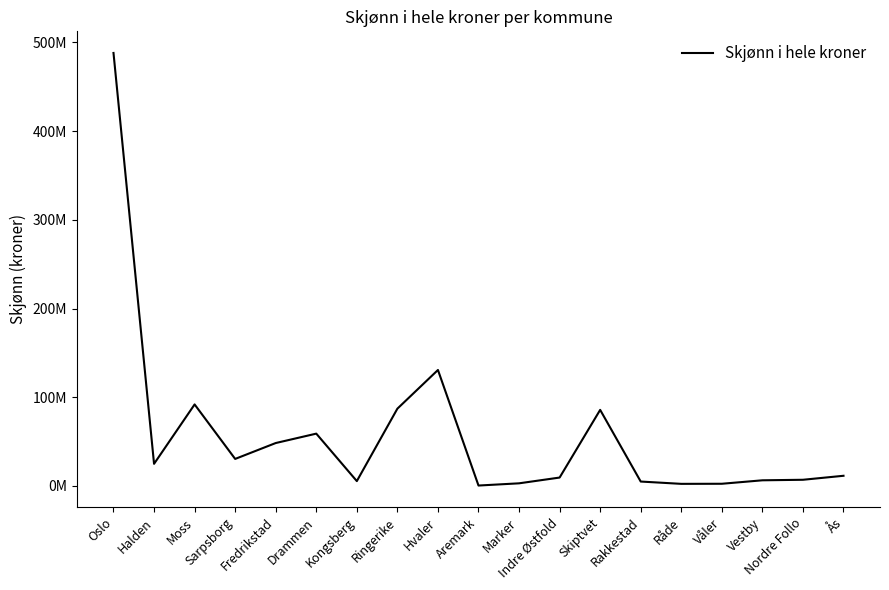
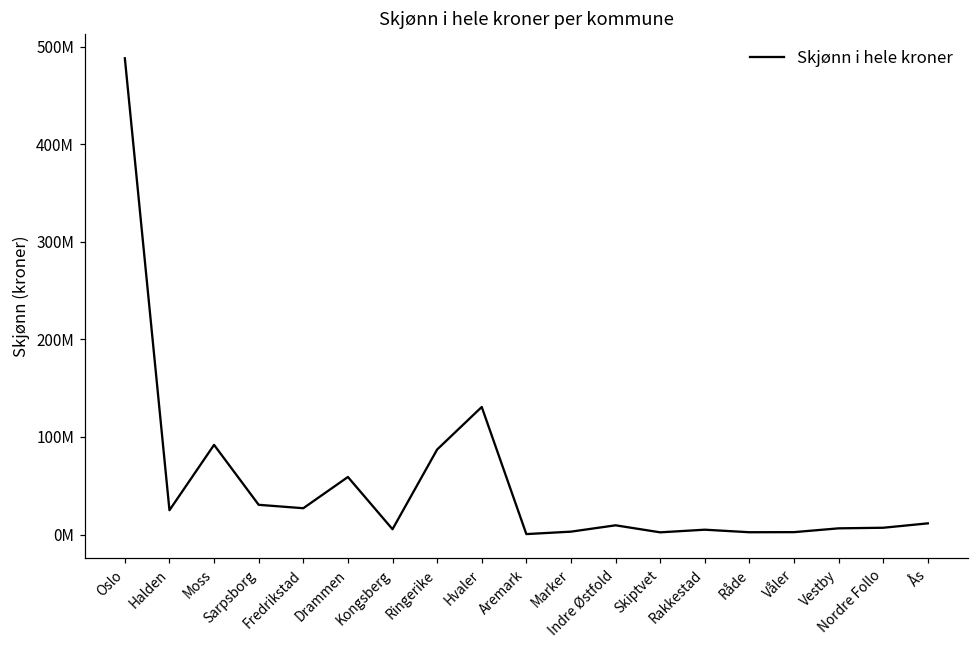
  {
    "Oslo": 490000000,
    "Halden": 20000000,
    "Moss": 90000000,
    "Sarpsborg": 30000000,
-   "Fredrikstad": 50000000,
+   "Fredrikstad": 30000000,
    "Drammen": 60000000,
    "Kongsberg": 10000000,
    "Ringerike": 90000000,
    "Hvaler": 130000000,
    "Aremark": 0,
    "Marker": 0,
    "Indre Østfold": 10000000,
-   "Skiptvet": 90000000,
+   "Skiptvet": 0,
    "Rakkestad": 10000000,
    "Råde": 0,
    "Våler": 0,
    "Vestby": 10000000,
    "Nordre Follo": 10000000,
    "Ås": 10000000
  }
